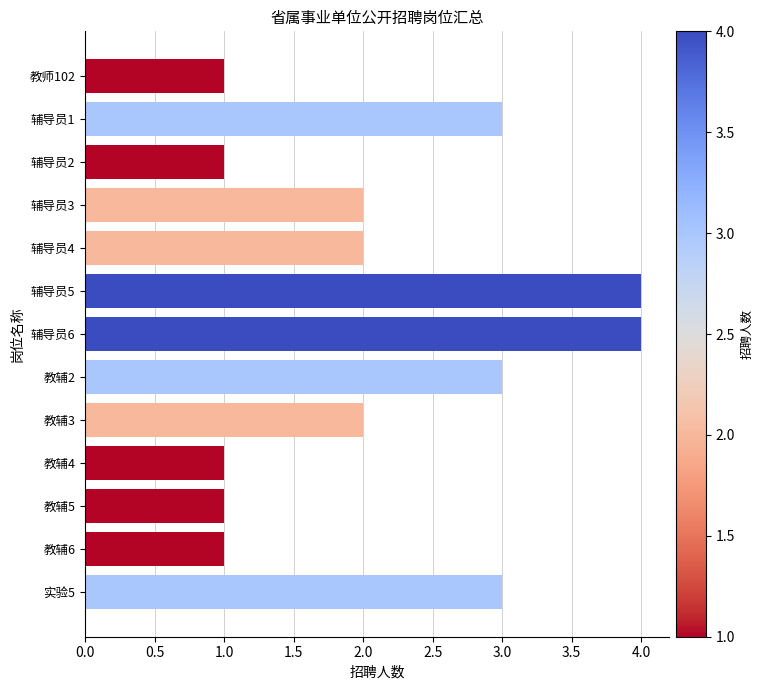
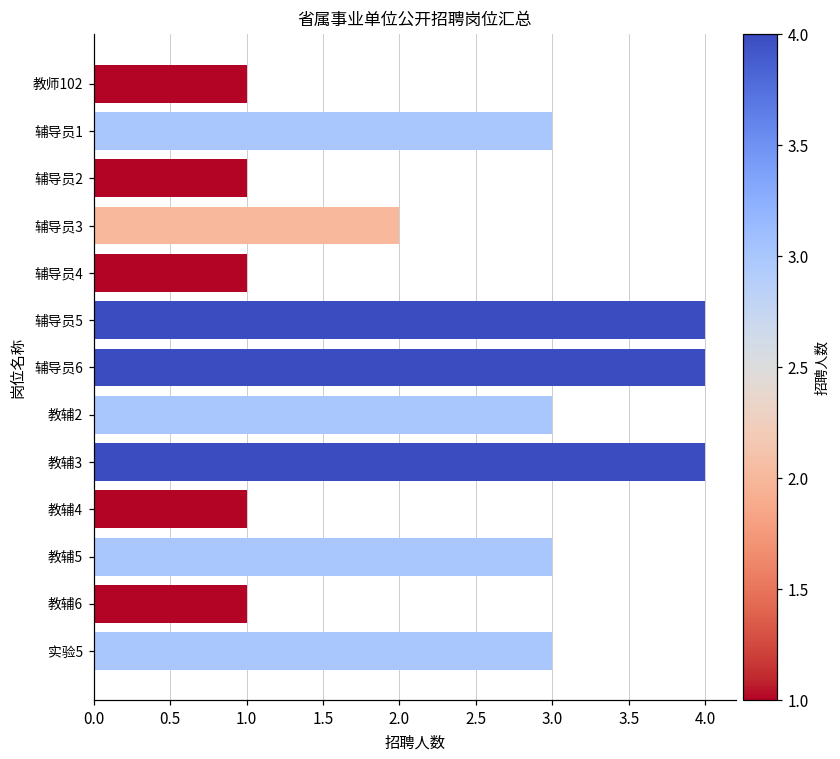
  {
    "教师102": 1,
    "辅导员1": 3,
    "辅导员2": 1,
    "辅导员3": 2,
-   "辅导员4": 2,
+   "辅导员4": 1,
    "辅导员5": 4,
    "辅导员6": 4,
    "教辅2": 3,
-   "教辅3": 2,
+   "教辅3": 4,
    "教辅4": 1,
-   "教辅5": 1,
+   "教辅5": 3,
    "教辅6": 1,
    "实验5": 3
  }
